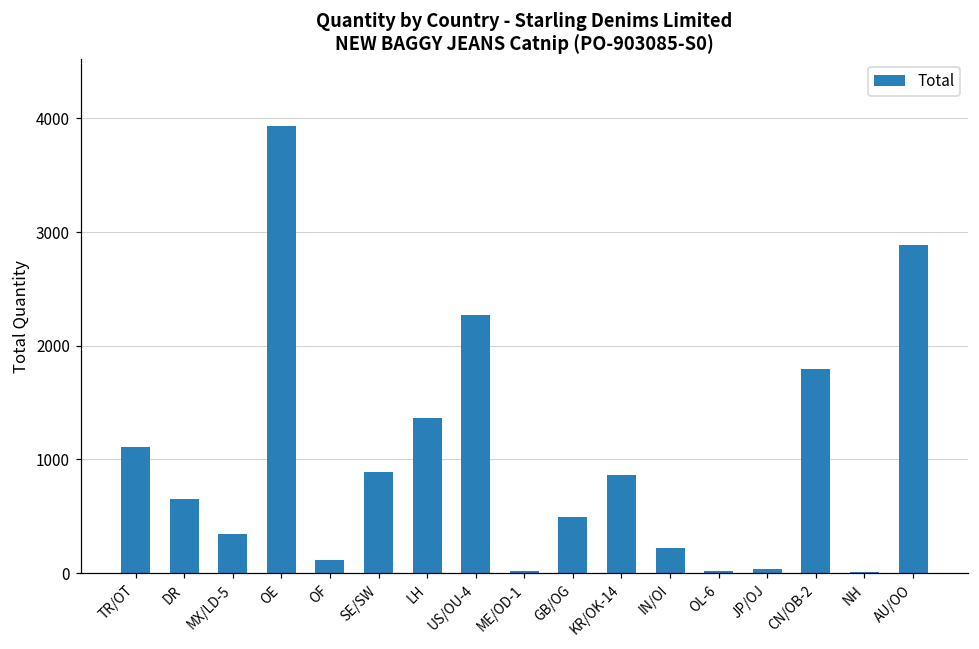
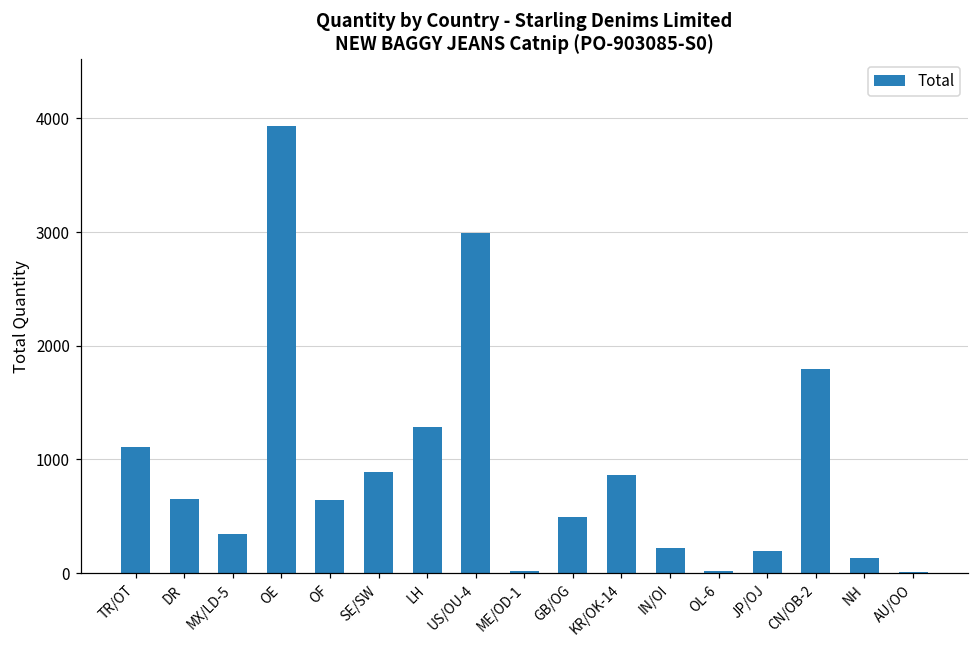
  {
    "TR/OT": 1110,
    "DR": 660,
    "MX/LD-5": 350,
    "OE": 3930,
-   "OF": 120,
+   "OF": 640,
    "SE/SW": 890,
-   "LH": 1370,
-   "US/OU-4": 2270,
+   "LH": 1280,
+   "US/OU-4": 3000,
    "GB/OG": 490,
    "KR/OK-14": 860,
    "IN/OI": 220,
-   "JP/OJ": 40,
+   "JP/OJ": 190,
    "CN/OB-2": 1800,
-   "NH": 10,
-   "AU/OO": 2880
+   "NH": 130,
+   "AU/OO": 10
  }
